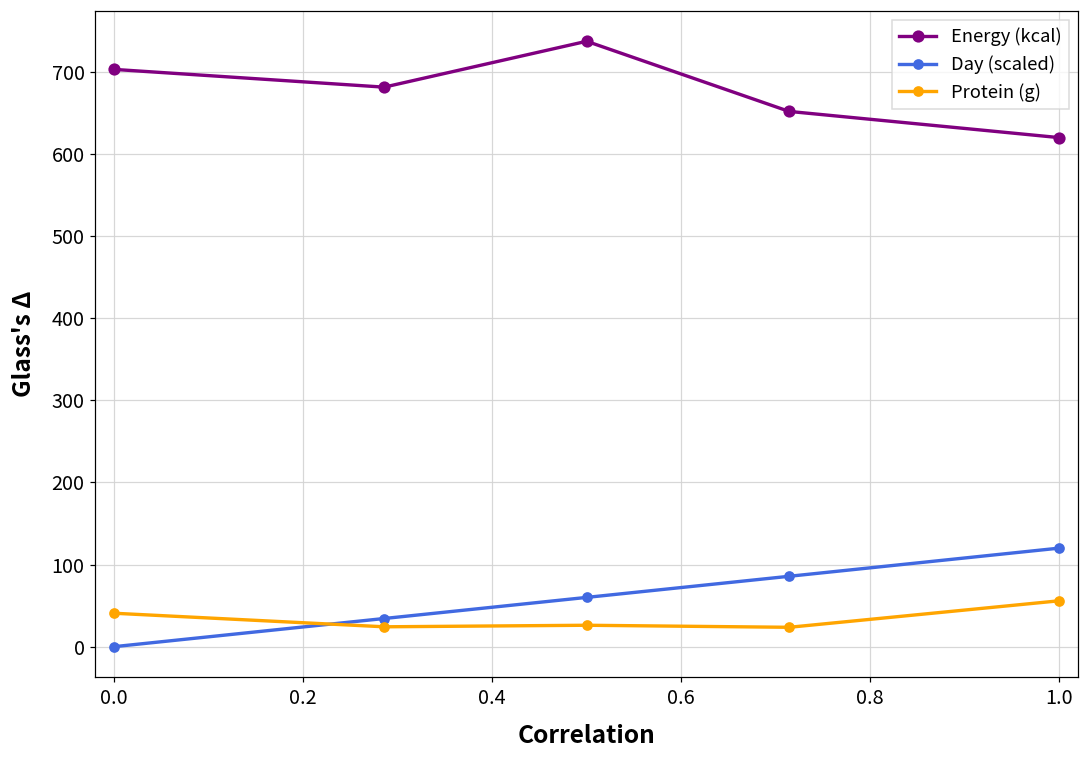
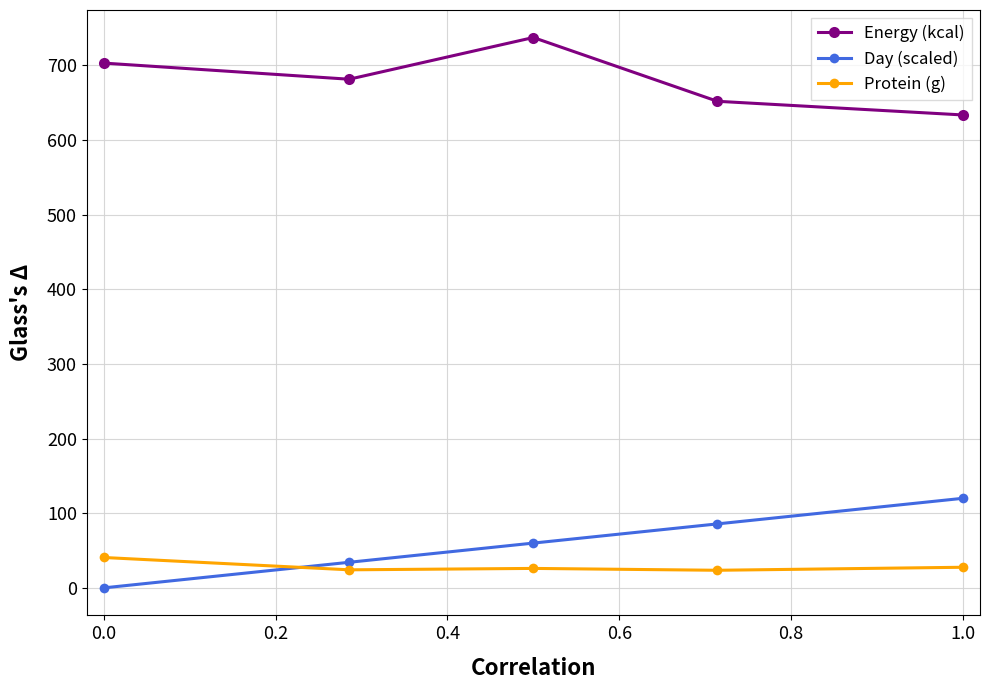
  {
    "Energy (kcal)": {
      "0.0": 700,
-     "1.0": 620
+     "1.0": 630
    },
    "Day (scaled)": {
      "0.0": 0,
      "1.0": 120
    },
    "Protein (g)": {
      "0.0": 40,
-     "1.0": 60
+     "1.0": 30
    }
  }
